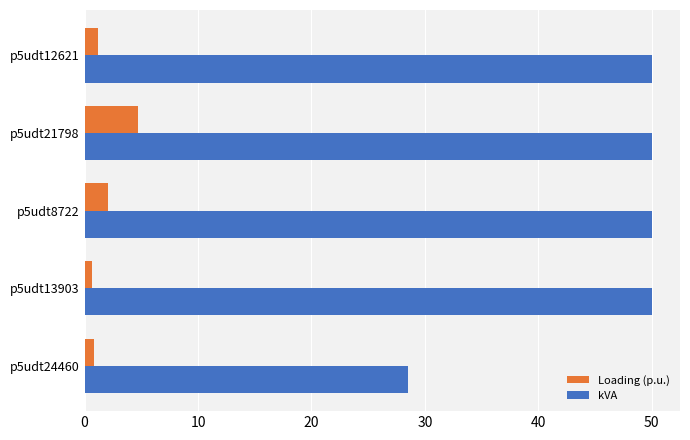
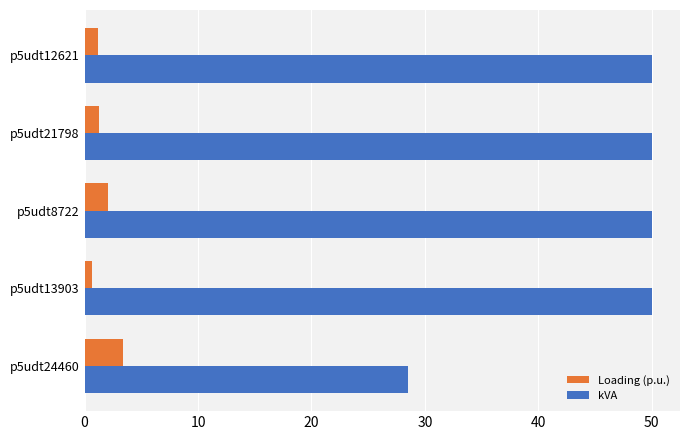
  {
    "Loading (p.u.)": {
      "p5udt12621": 1.2,
-     "p5udt21798": 4.7,
+     "p5udt21798": 1.3,
      "p5udt8722": 2.0,
      "p5udt13903": 0.6,
-     "p5udt24460": 0.8
+     "p5udt24460": 3.4
    },
    "kVA": {
      "p5udt12621": 50.0,
      "p5udt21798": 50.0,
      "p5udt8722": 50.0,
      "p5udt13903": 50.0,
      "p5udt24460": 28.5
    }
  }
